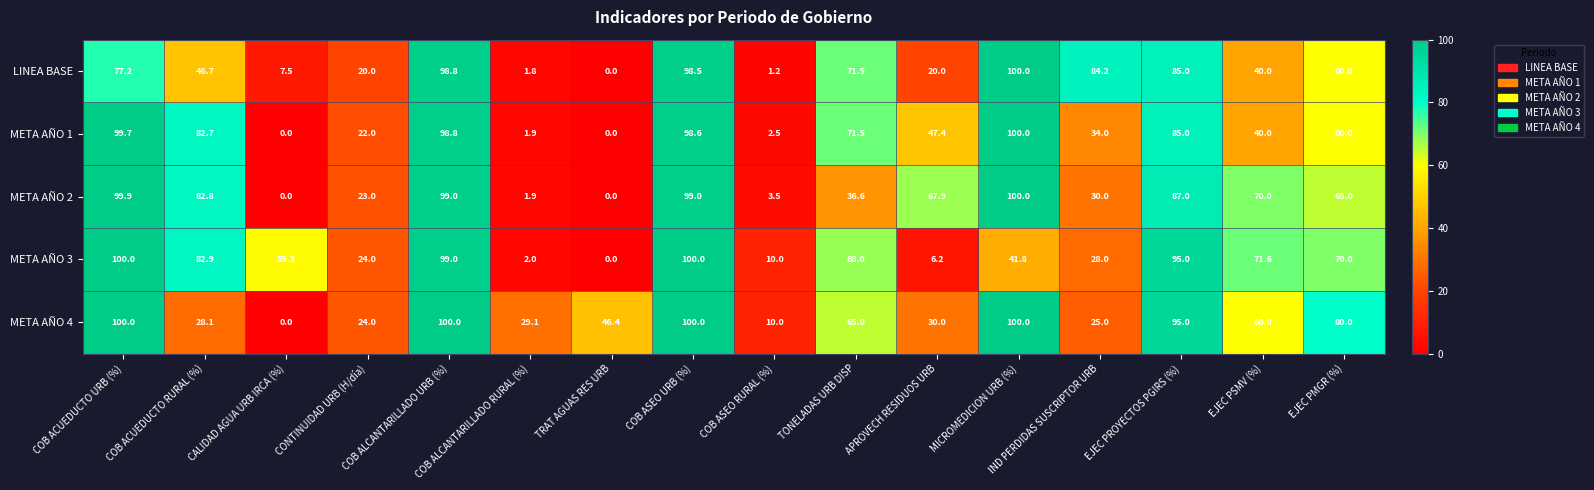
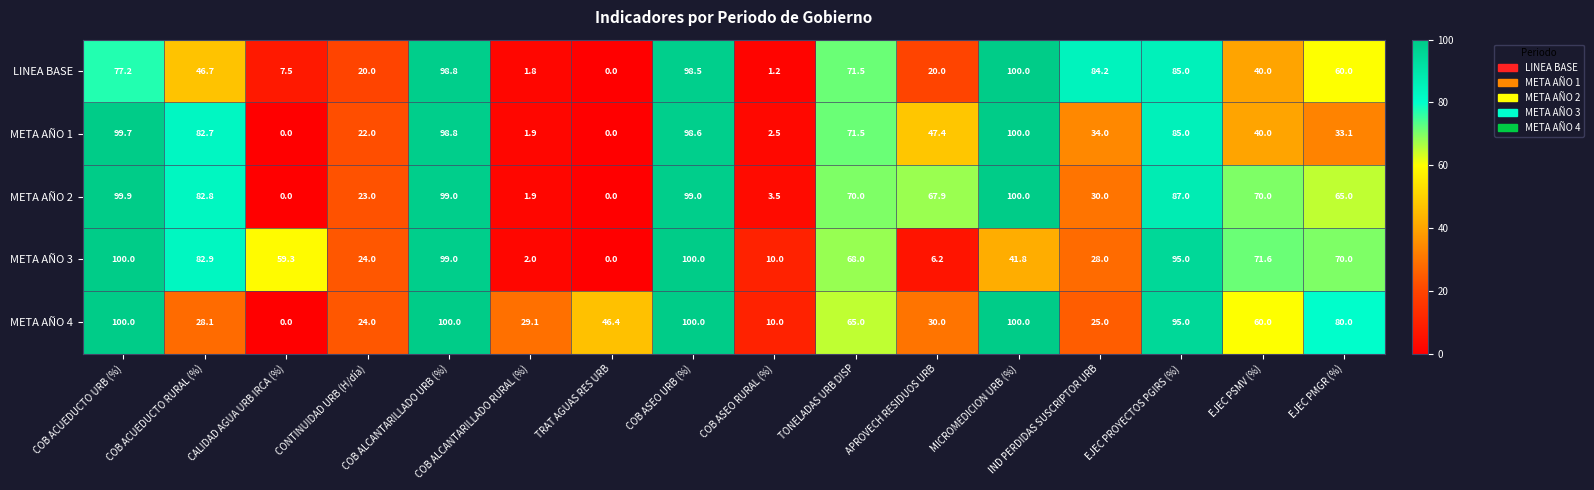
  {
    "LINEA BASE": {
      "COB ACUEDUCTO URB (%)": 77.2,
      "COB ACUEDUCTO RURAL (%)": 46.7,
      "CALIDAD AGUA URB IRCA (%)": 7.5,
      "CONTINUIDAD URB (H/día)": 20.0,
      "COB ALCANTARILLADO URB (%)": 98.8,
      "COB ALCANTARILLADO RURAL (%)": 1.8,
      "TRAT AGUAS RES URB": 0.0,
      "COB ASEO URB (%)": 98.5,
      "COB ASEO RURAL (%)": 1.2,
      "TONELADAS URB DISP": 71.5,
      "APROVECH RESIDUOS URB": 20.0,
      "MICROMEDICION URB (%)": 100.0,
      "IND PERDIDAS SUSCRIPTOR URB": 84.2,
      "EJEC PROYECTOS PGIRS (%)": 85.0,
      "EJEC PSMV (%)": 40.0,
      "EJEC PMGR (%)": 60.0
    },
    "META AÑO 1": {
      "COB ACUEDUCTO URB (%)": 99.7,
      "COB ACUEDUCTO RURAL (%)": 82.7,
      "CALIDAD AGUA URB IRCA (%)": 0.0,
      "CONTINUIDAD URB (H/día)": 22.0,
      "COB ALCANTARILLADO URB (%)": 98.8,
      "COB ALCANTARILLADO RURAL (%)": 1.9,
      "TRAT AGUAS RES URB": 0.0,
      "COB ASEO URB (%)": 98.6,
      "COB ASEO RURAL (%)": 2.5,
      "TONELADAS URB DISP": 71.5,
      "APROVECH RESIDUOS URB": 47.4,
      "MICROMEDICION URB (%)": 100.0,
      "IND PERDIDAS SUSCRIPTOR URB": 34.0,
      "EJEC PROYECTOS PGIRS (%)": 85.0,
      "EJEC PSMV (%)": 40.0,
-     "EJEC PMGR (%)": 60.0
+     "EJEC PMGR (%)": 33.1
    },
    "META AÑO 2": {
      "COB ACUEDUCTO URB (%)": 99.9,
      "COB ACUEDUCTO RURAL (%)": 82.8,
      "CALIDAD AGUA URB IRCA (%)": 0.0,
      "CONTINUIDAD URB (H/día)": 23.0,
      "COB ALCANTARILLADO URB (%)": 99.0,
      "COB ALCANTARILLADO RURAL (%)": 1.9,
      "TRAT AGUAS RES URB": 0.0,
      "COB ASEO URB (%)": 99.0,
      "COB ASEO RURAL (%)": 3.5,
-     "TONELADAS URB DISP": 36.6,
+     "TONELADAS URB DISP": 70.0,
      "APROVECH RESIDUOS URB": 67.9,
      "MICROMEDICION URB (%)": 100.0,
      "IND PERDIDAS SUSCRIPTOR URB": 30.0,
      "EJEC PROYECTOS PGIRS (%)": 87.0,
      "EJEC PSMV (%)": 70.0,
      "EJEC PMGR (%)": 65.0
    },
    "META AÑO 3": {
      "COB ACUEDUCTO URB (%)": 100.0,
      "COB ACUEDUCTO RURAL (%)": 82.9,
      "CALIDAD AGUA URB IRCA (%)": 59.3,
      "CONTINUIDAD URB (H/día)": 24.0,
      "COB ALCANTARILLADO URB (%)": 99.0,
      "COB ALCANTARILLADO RURAL (%)": 2.0,
      "TRAT AGUAS RES URB": 0.0,
      "COB ASEO URB (%)": 100.0,
      "COB ASEO RURAL (%)": 10.0,
      "TONELADAS URB DISP": 68.0,
      "APROVECH RESIDUOS URB": 6.2,
      "MICROMEDICION URB (%)": 41.8,
      "IND PERDIDAS SUSCRIPTOR URB": 28.0,
      "EJEC PROYECTOS PGIRS (%)": 95.0,
      "EJEC PSMV (%)": 71.6,
      "EJEC PMGR (%)": 70.0
    },
    "META AÑO 4": {
      "COB ACUEDUCTO URB (%)": 100.0,
      "COB ACUEDUCTO RURAL (%)": 28.1,
      "CALIDAD AGUA URB IRCA (%)": 0.0,
      "CONTINUIDAD URB (H/día)": 24.0,
      "COB ALCANTARILLADO URB (%)": 100.0,
      "COB ALCANTARILLADO RURAL (%)": 29.1,
      "TRAT AGUAS RES URB": 46.4,
      "COB ASEO URB (%)": 100.0,
      "COB ASEO RURAL (%)": 10.0,
      "TONELADAS URB DISP": 65.0,
      "APROVECH RESIDUOS URB": 30.0,
      "MICROMEDICION URB (%)": 100.0,
      "IND PERDIDAS SUSCRIPTOR URB": 25.0,
      "EJEC PROYECTOS PGIRS (%)": 95.0,
      "EJEC PSMV (%)": 60.0,
      "EJEC PMGR (%)": 80.0
    }
  }
